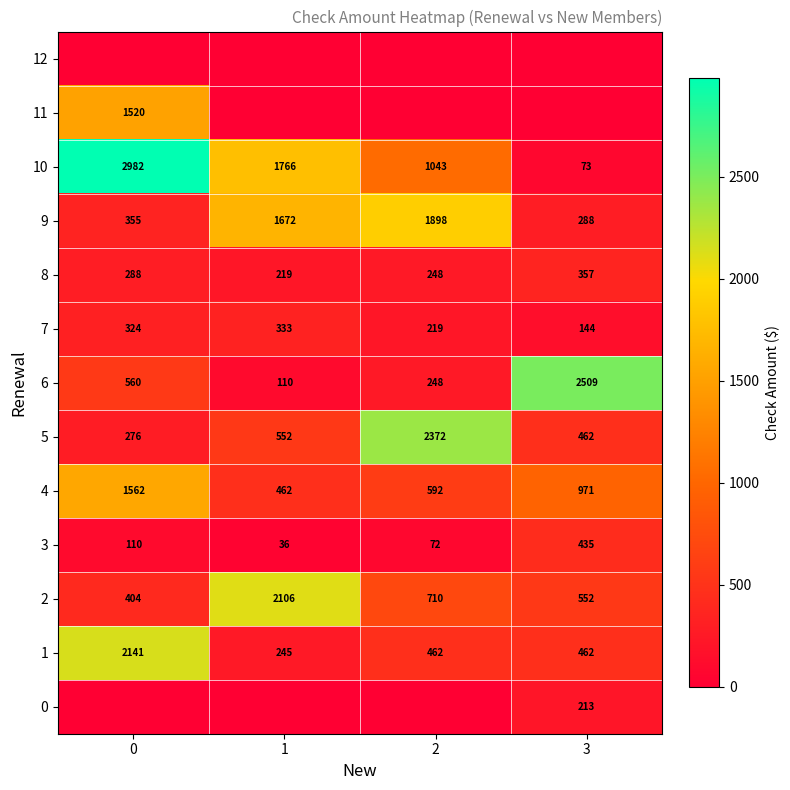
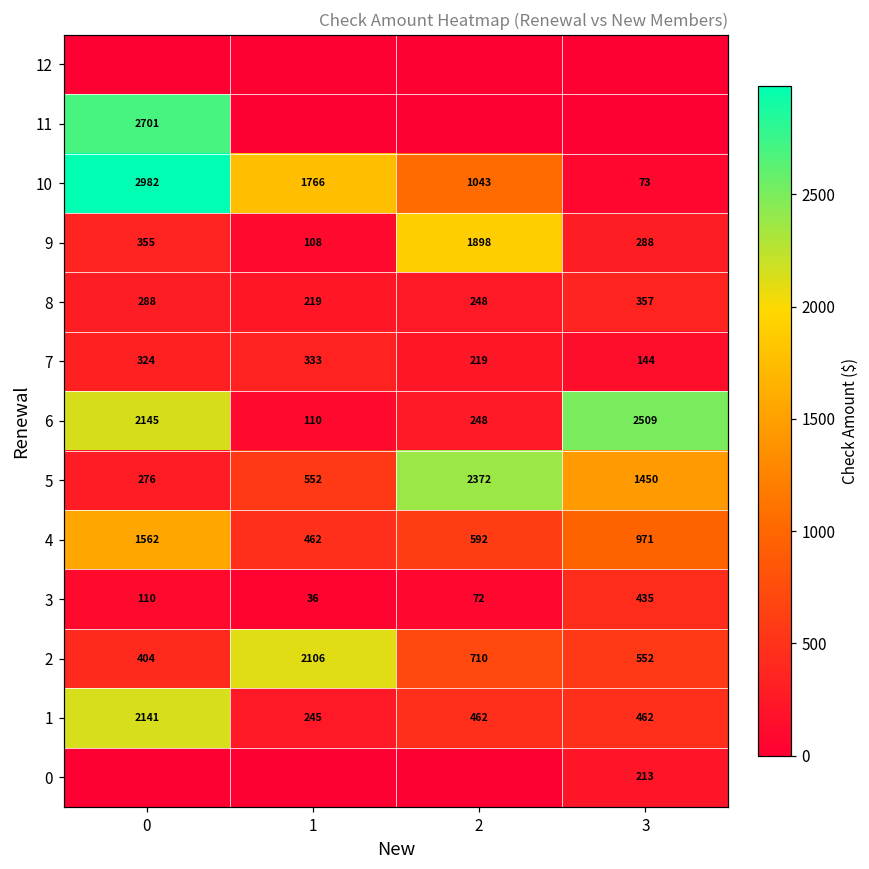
  {
    "11": {
-     "0": 1520
+     "0": 2701
    },
    "10": {
      "0": 2982,
      "1": 1766,
      "2": 1043,
      "3": 73
    },
    "9": {
      "0": 355,
-     "1": 1672,
+     "1": 108,
      "2": 1898,
      "3": 288
    },
    "8": {
      "0": 288,
      "1": 219,
      "2": 248,
      "3": 357
    },
    "7": {
      "0": 324,
      "1": 333,
      "2": 219,
      "3": 144
    },
    "6": {
-     "0": 560,
+     "0": 2145,
      "1": 110,
      "2": 248,
      "3": 2509
    },
    "5": {
      "0": 276,
      "1": 552,
      "2": 2372,
-     "3": 462
+     "3": 1450
    },
    "4": {
      "0": 1562,
      "1": 462,
      "2": 592,
      "3": 971
    },
    "3": {
      "0": 110,
      "1": 36,
      "2": 72,
      "3": 435
    },
    "2": {
      "0": 404,
      "1": 2106,
      "2": 710,
      "3": 552
    },
    "1": {
      "0": 2141,
      "1": 245,
      "2": 462,
      "3": 462
    },
    "0": {
      "3": 213
    }
  }
